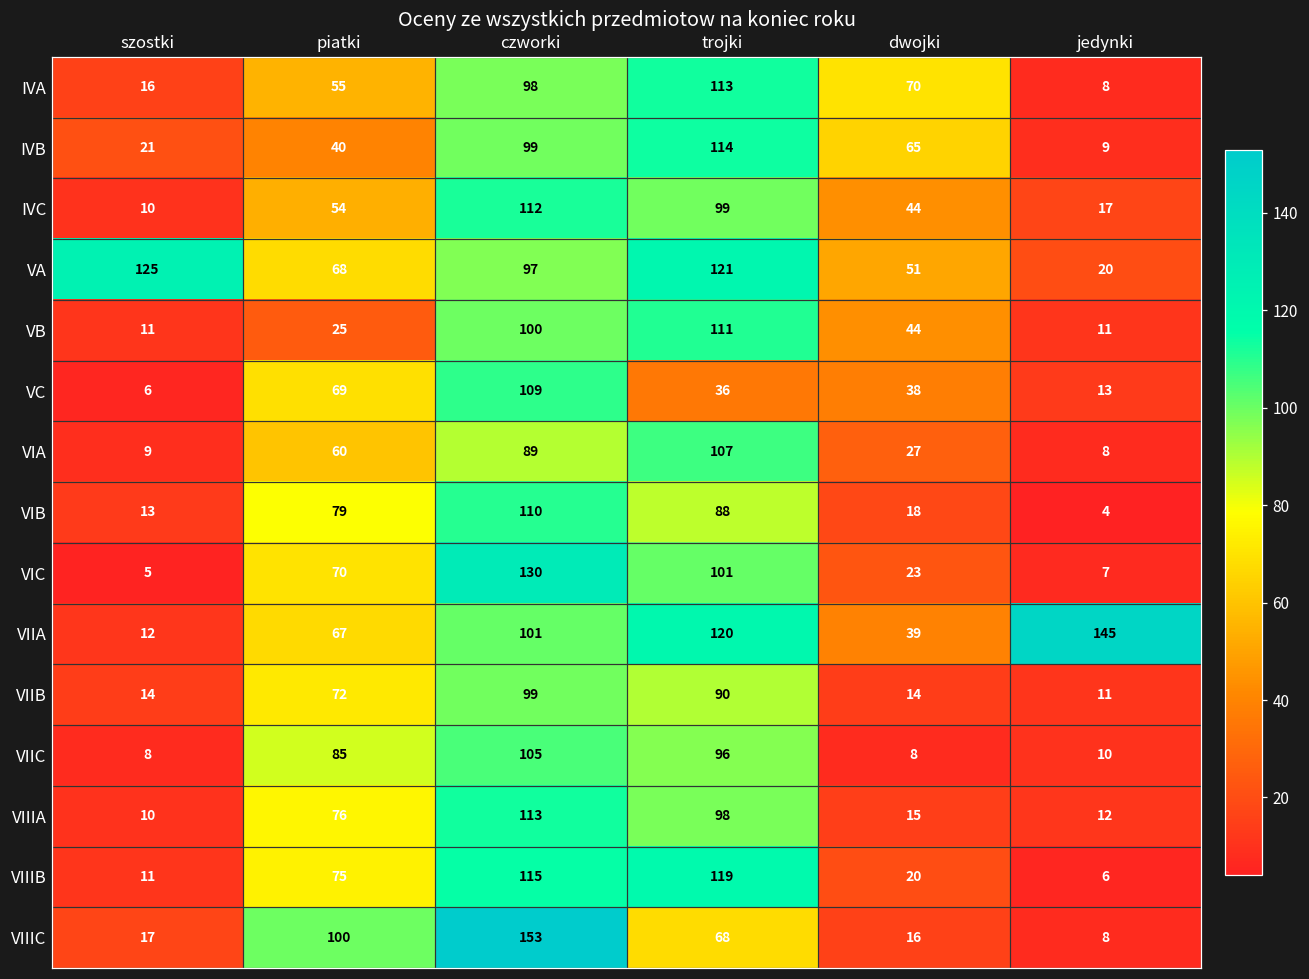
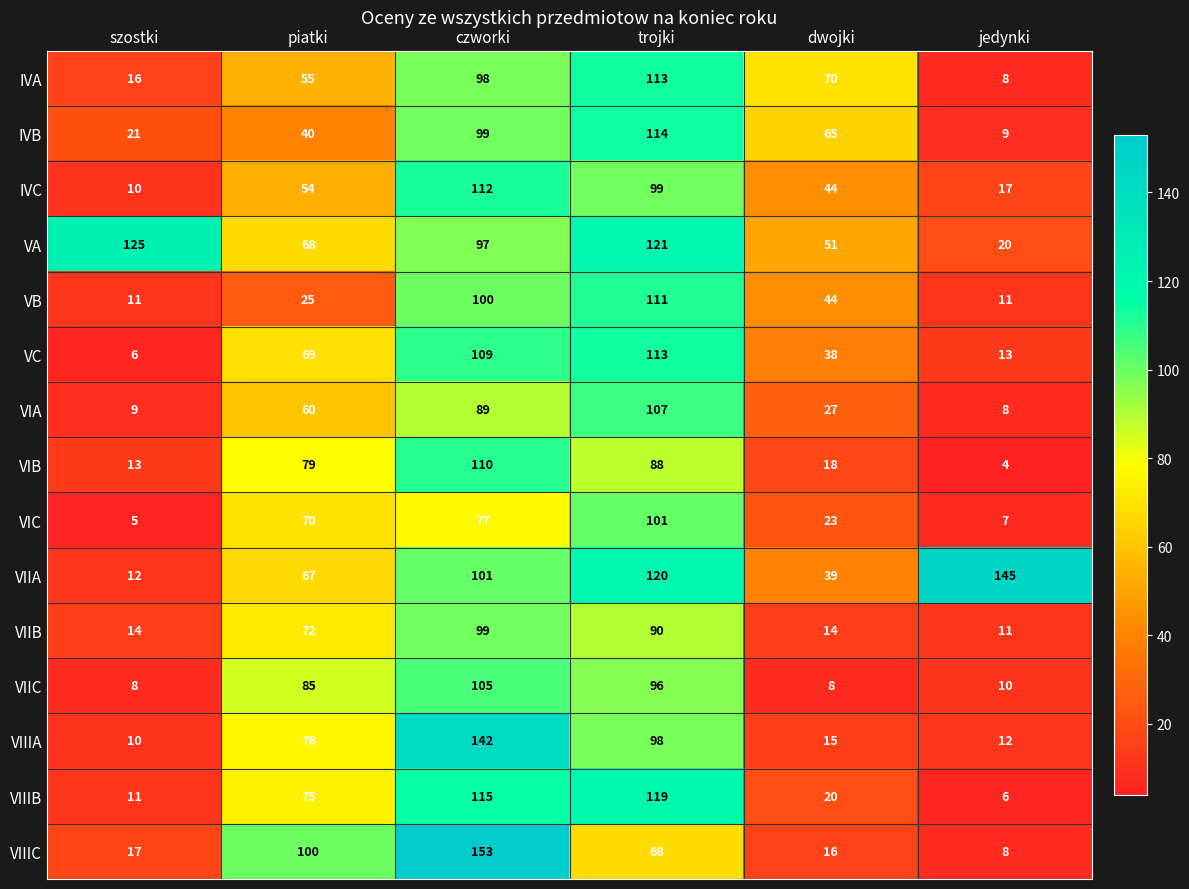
  {
    "IVA": {
      "szostki": 16,
      "piatki": 55,
      "czworki": 98,
      "trojki": 113,
      "dwojki": 70,
      "jedynki": 8
    },
    "IVB": {
      "szostki": 21,
      "piatki": 40,
      "czworki": 99,
      "trojki": 114,
      "dwojki": 65,
      "jedynki": 9
    },
    "IVC": {
      "szostki": 10,
      "piatki": 54,
      "czworki": 112,
      "trojki": 99,
      "dwojki": 44,
      "jedynki": 17
    },
    "VA": {
      "szostki": 125,
      "piatki": 68,
      "czworki": 97,
      "trojki": 121,
      "dwojki": 51,
      "jedynki": 20
    },
    "VB": {
      "szostki": 11,
      "piatki": 25,
      "czworki": 100,
      "trojki": 111,
      "dwojki": 44,
      "jedynki": 11
    },
    "VC": {
      "szostki": 6,
      "piatki": 69,
      "czworki": 109,
-     "trojki": 36,
+     "trojki": 113,
      "dwojki": 38,
      "jedynki": 13
    },
    "VIA": {
      "szostki": 9,
      "piatki": 60,
      "czworki": 89,
      "trojki": 107,
      "dwojki": 27,
      "jedynki": 8
    },
    "VIB": {
      "szostki": 13,
      "piatki": 79,
      "czworki": 110,
      "trojki": 88,
      "dwojki": 18,
      "jedynki": 4
    },
    "VIC": {
      "szostki": 5,
      "piatki": 70,
-     "czworki": 130,
+     "czworki": 77,
      "trojki": 101,
      "dwojki": 23,
      "jedynki": 7
    },
    "VIIA": {
      "szostki": 12,
      "piatki": 67,
      "czworki": 101,
      "trojki": 120,
      "dwojki": 39,
      "jedynki": 145
    },
    "VIIB": {
      "szostki": 14,
      "piatki": 72,
      "czworki": 99,
      "trojki": 90,
      "dwojki": 14,
      "jedynki": 11
    },
    "VIIC": {
      "szostki": 8,
      "piatki": 85,
      "czworki": 105,
      "trojki": 96,
      "dwojki": 8,
      "jedynki": 10
    },
    "VIIIA": {
      "szostki": 10,
      "piatki": 76,
-     "czworki": 113,
+     "czworki": 142,
      "trojki": 98,
      "dwojki": 15,
      "jedynki": 12
    },
    "VIIIB": {
      "szostki": 11,
      "piatki": 75,
      "czworki": 115,
      "trojki": 119,
      "dwojki": 20,
      "jedynki": 6
    },
    "VIIIC": {
      "szostki": 17,
      "piatki": 100,
      "czworki": 153,
      "trojki": 68,
      "dwojki": 16,
      "jedynki": 8
    }
  }
